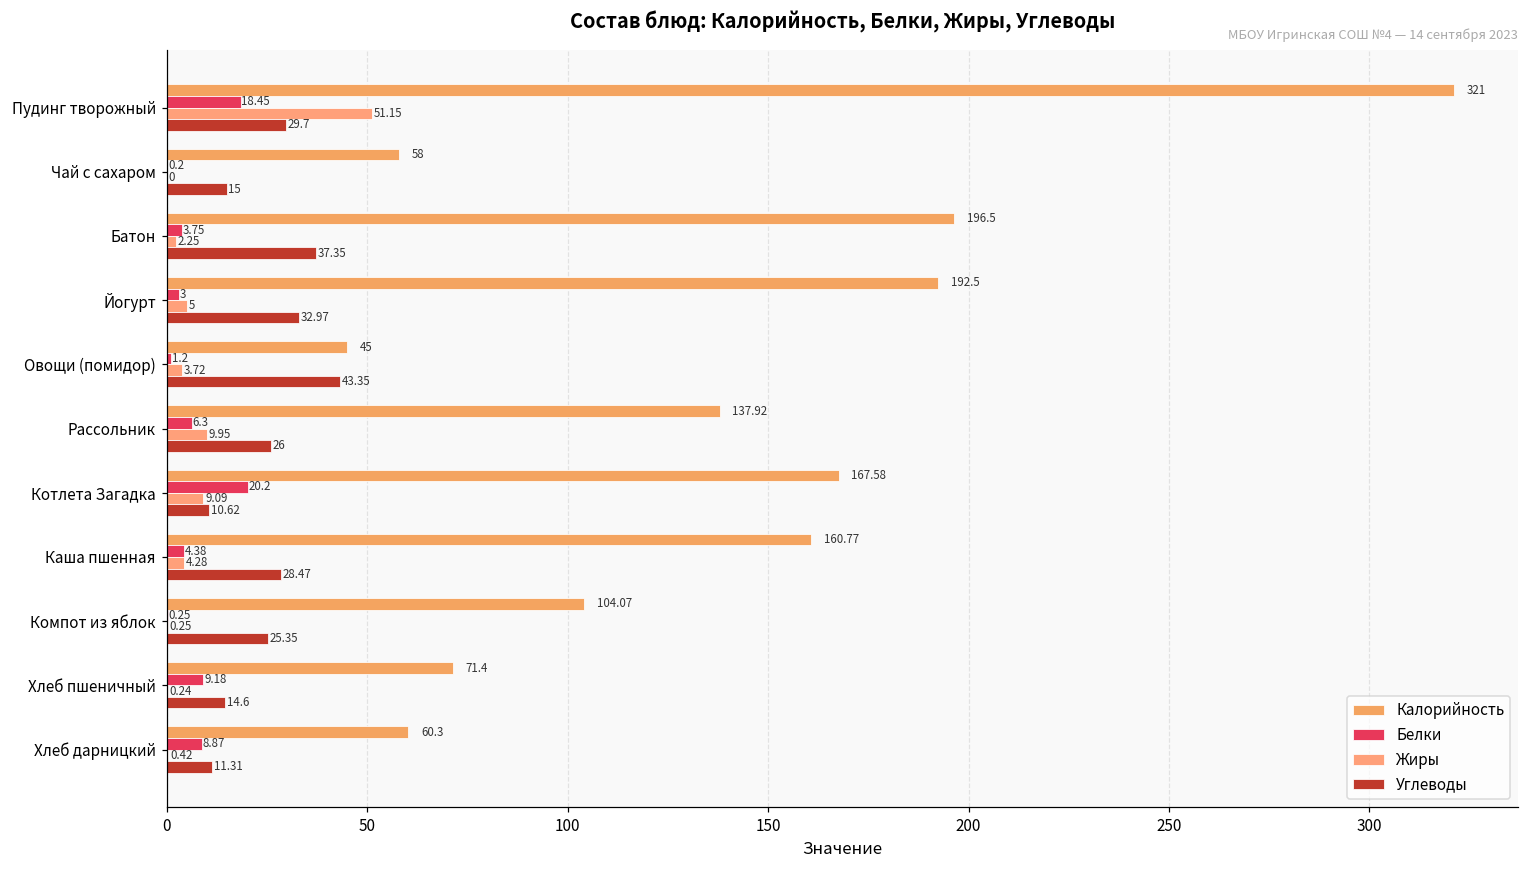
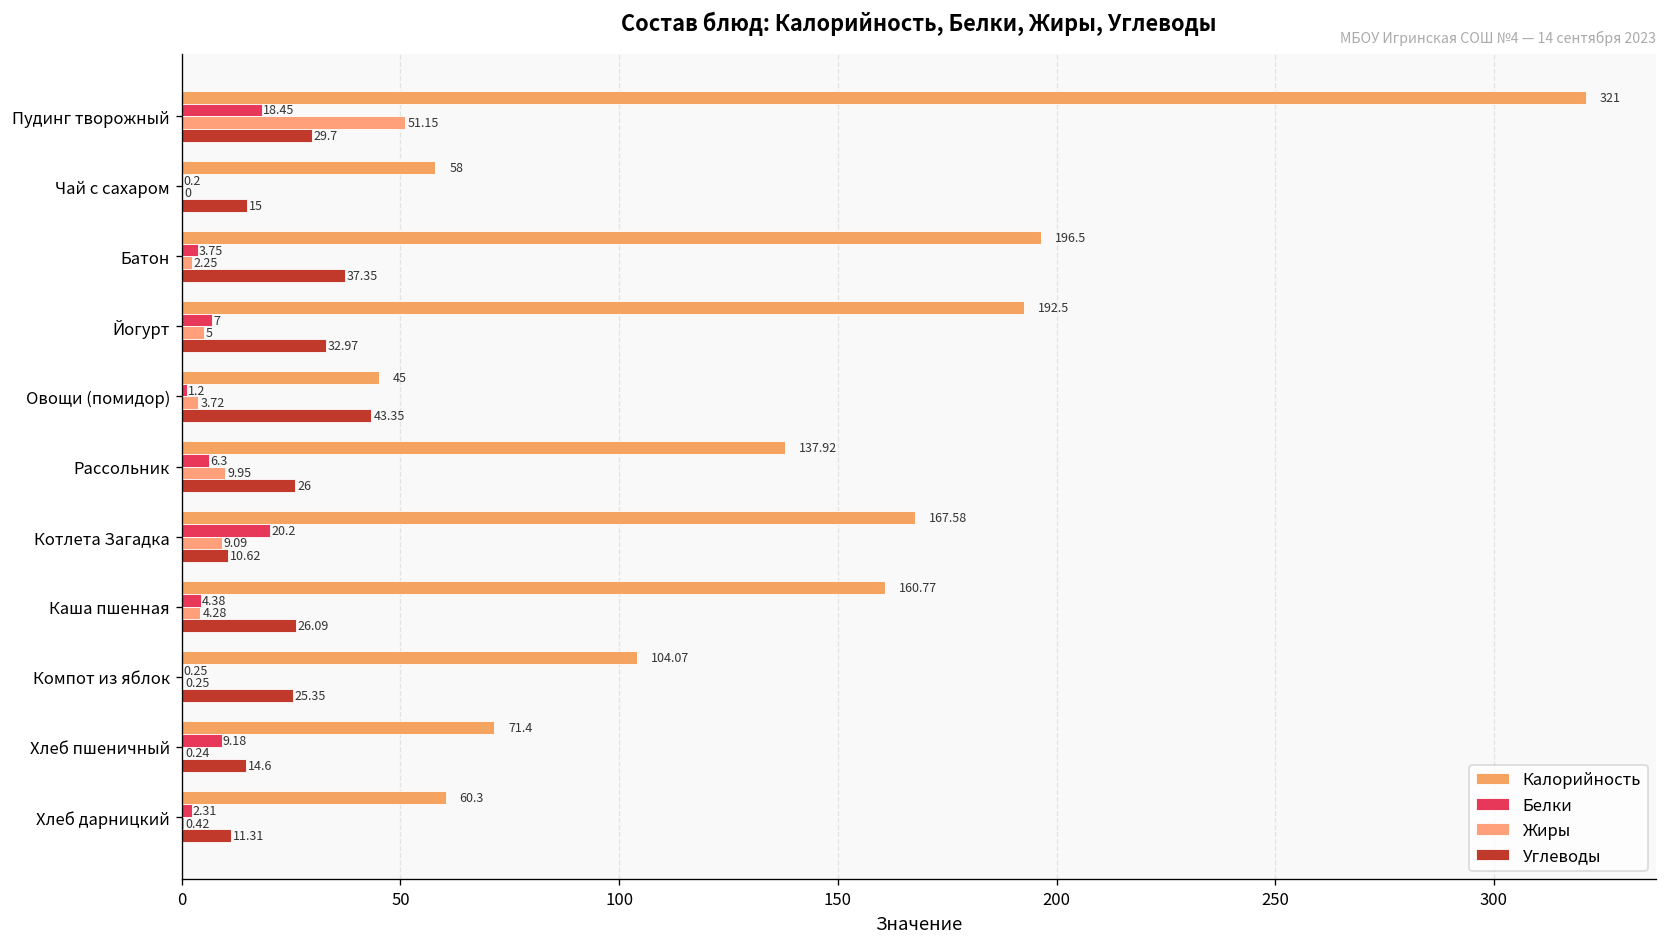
  {
    "Белки": {
      "Пудинг творожный": 18.45,
      "Чай с сахаром": 0.2,
      "Батон": 3.75,
-     "Йогурт": 3,
+     "Йогурт": 7,
      "Овощи (помидор)": 1.2,
      "Рассольник": 6.3,
      "Котлета Загадка": 20.2,
      "Каша пшенная": 4.38,
      "Компот из яблок": 0.25,
      "Хлеб пшеничный": 9.18,
-     "Хлеб дарницкий": 8.87
+     "Хлеб дарницкий": 2.31
    },
    "Углеводы": {
      "Пудинг творожный": 29.7,
      "Чай с сахаром": 15,
      "Батон": 37.35,
      "Йогурт": 32.97,
      "Овощи (помидор)": 43.35,
      "Рассольник": 26,
      "Котлета Загадка": 10.62,
-     "Каша пшенная": 28.47,
+     "Каша пшенная": 26.09,
      "Компот из яблок": 25.35,
      "Хлеб пшеничный": 14.6,
      "Хлеб дарницкий": 11.31
    }
  }
